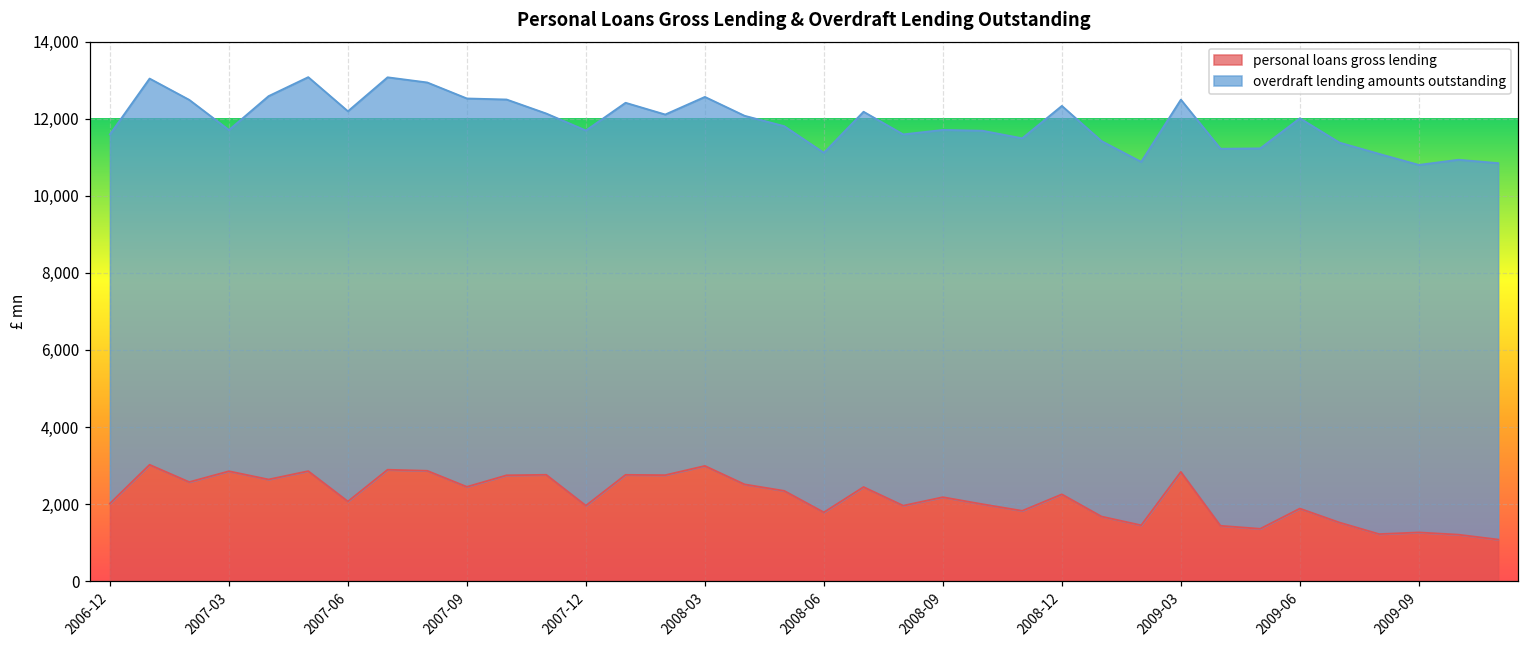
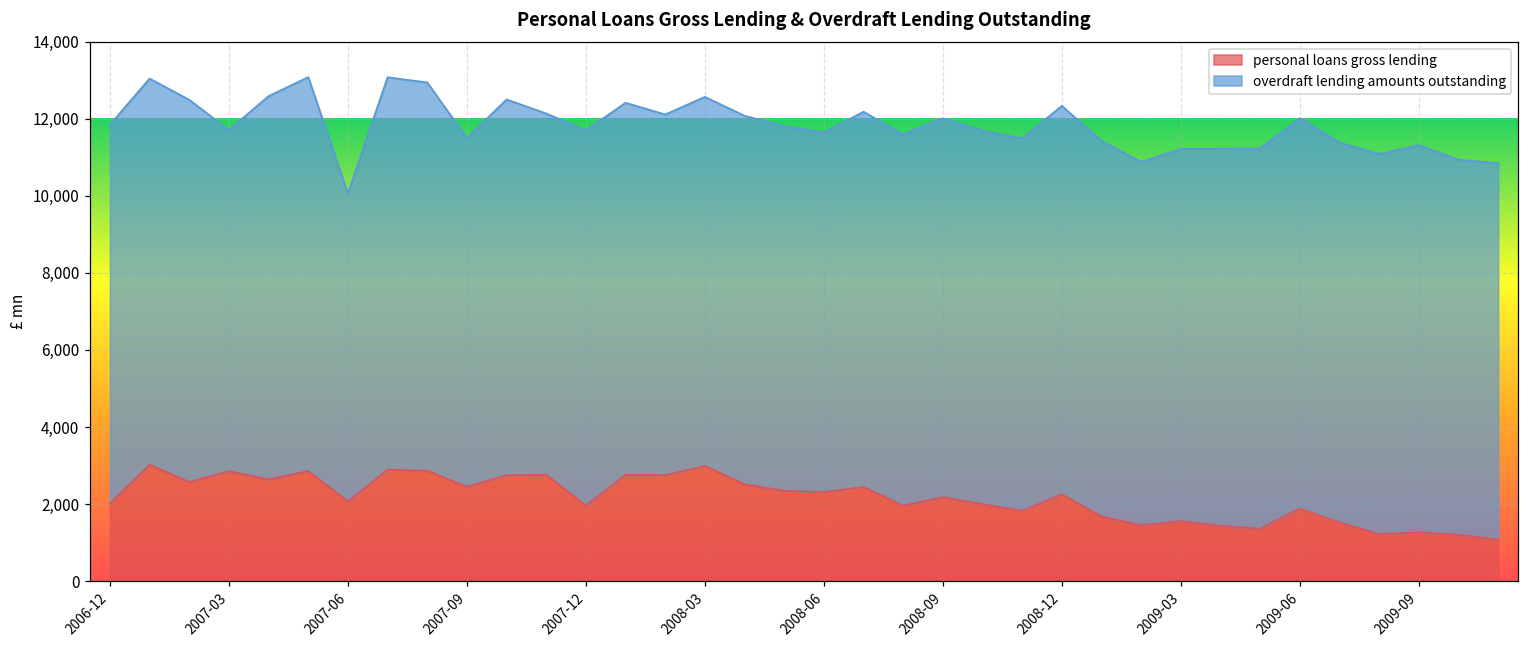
  {
    "personal loans gross lending": {
      "2006-12": "2,000",
      "2007-03": "2,900",
      "2007-06": "2,100",
      "2007-09": "2,400",
      "2007-12": "2,000",
      "2008-03": "3,000",
-     "2008-06": "1,800",
+     "2008-06": "2,300",
      "2008-09": "2,200",
      "2008-12": "2,300",
-     "2009-03": "2,800",
+     "2009-03": "1,600",
      "2009-06": "1,900",
      "2009-09": "1,300"
    },
    "overdraft lending amounts outstanding": {
-     "2006-12": "9,600",
+     "2006-12": "9,800",
      "2007-03": "8,900",
-     "2007-06": "10,100",
-     "2007-09": "10,100",
+     "2007-06": "8,000",
+     "2007-09": "9,000",
      "2007-12": "9,700",
      "2008-03": "9,600",
      "2008-06": "9,300",
-     "2008-09": "9,500",
+     "2008-09": "9,800",
      "2008-12": "10,100",
      "2009-03": "9,700",
      "2009-06": "10,100",
-     "2009-09": "9,500"
+     "2009-09": "10,000"
    }
  }
